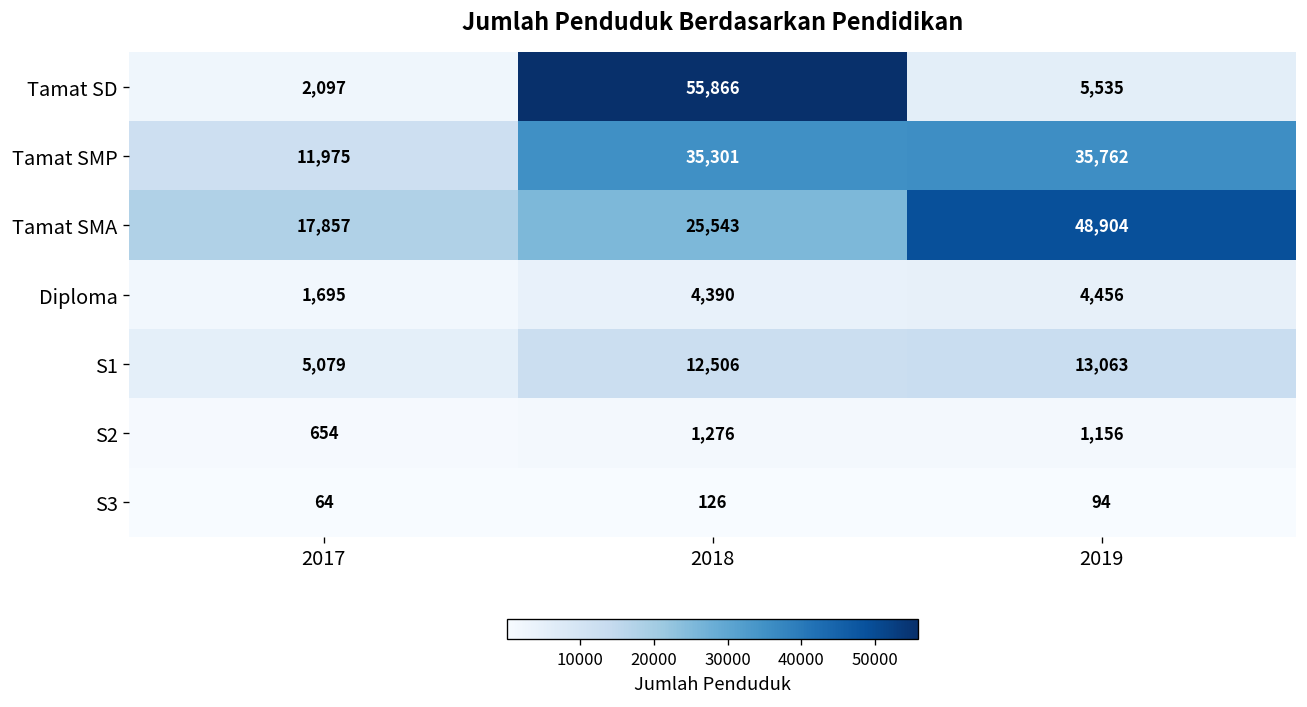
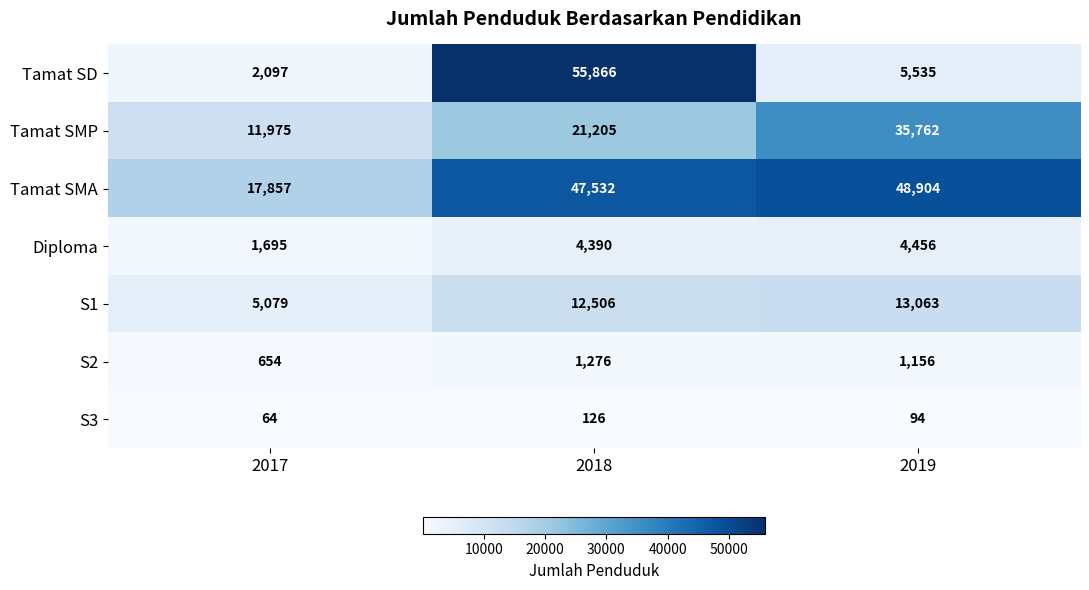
  {
    "Tamat SD": {
      "2017": "2,097",
      "2018": "55,866",
      "2019": "5,535"
    },
    "Tamat SMP": {
      "2017": "11,975",
-     "2018": "35,301",
+     "2018": "21,205",
      "2019": "35,762"
    },
    "Tamat SMA": {
      "2017": "17,857",
-     "2018": "25,543",
+     "2018": "47,532",
      "2019": "48,904"
    },
    "Diploma": {
      "2017": "1,695",
      "2018": "4,390",
      "2019": "4,456"
    },
    "S1": {
      "2017": "5,079",
      "2018": "12,506",
      "2019": "13,063"
    },
    "S2": {
      "2017": "654",
      "2018": "1,276",
      "2019": "1,156"
    },
    "S3": {
      "2017": "64",
      "2018": "126",
      "2019": "94"
    }
  }
